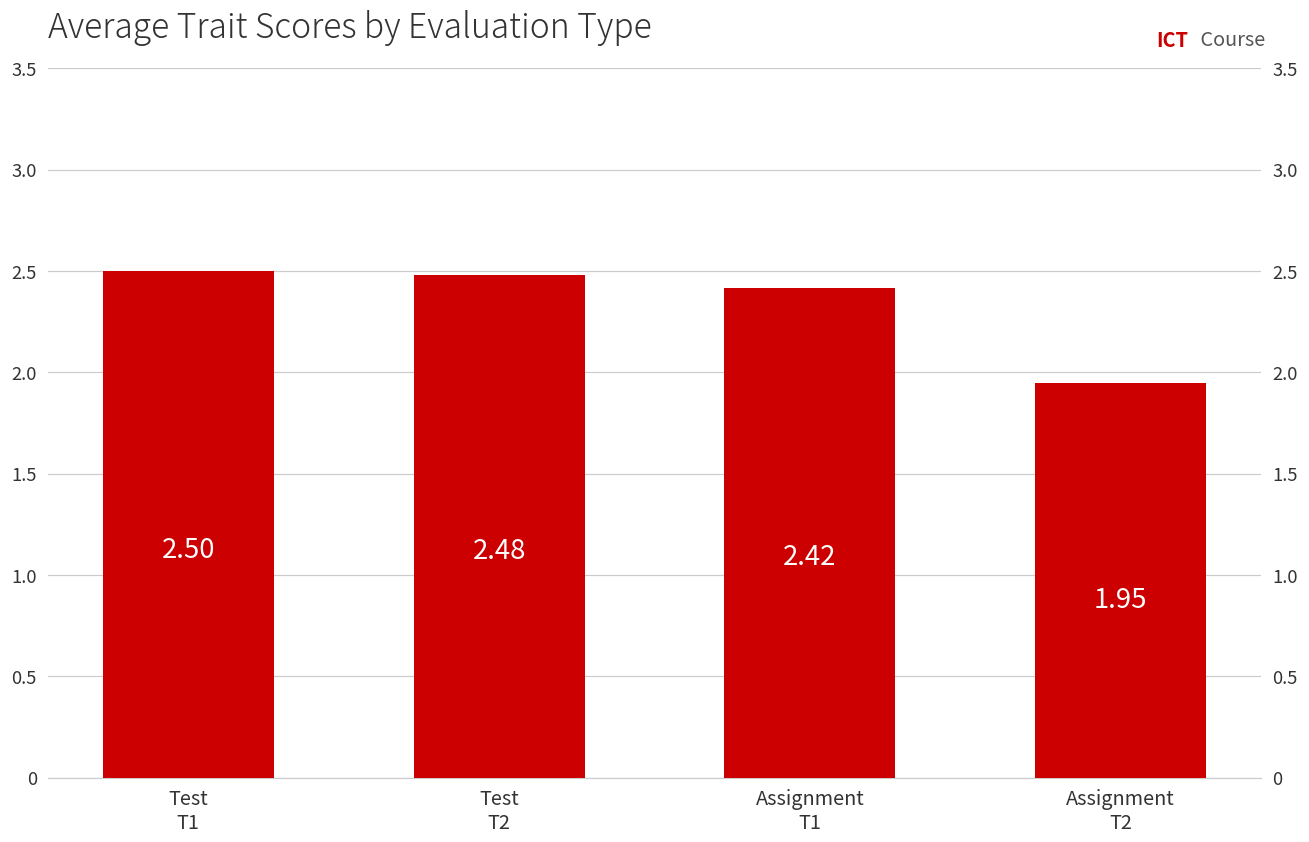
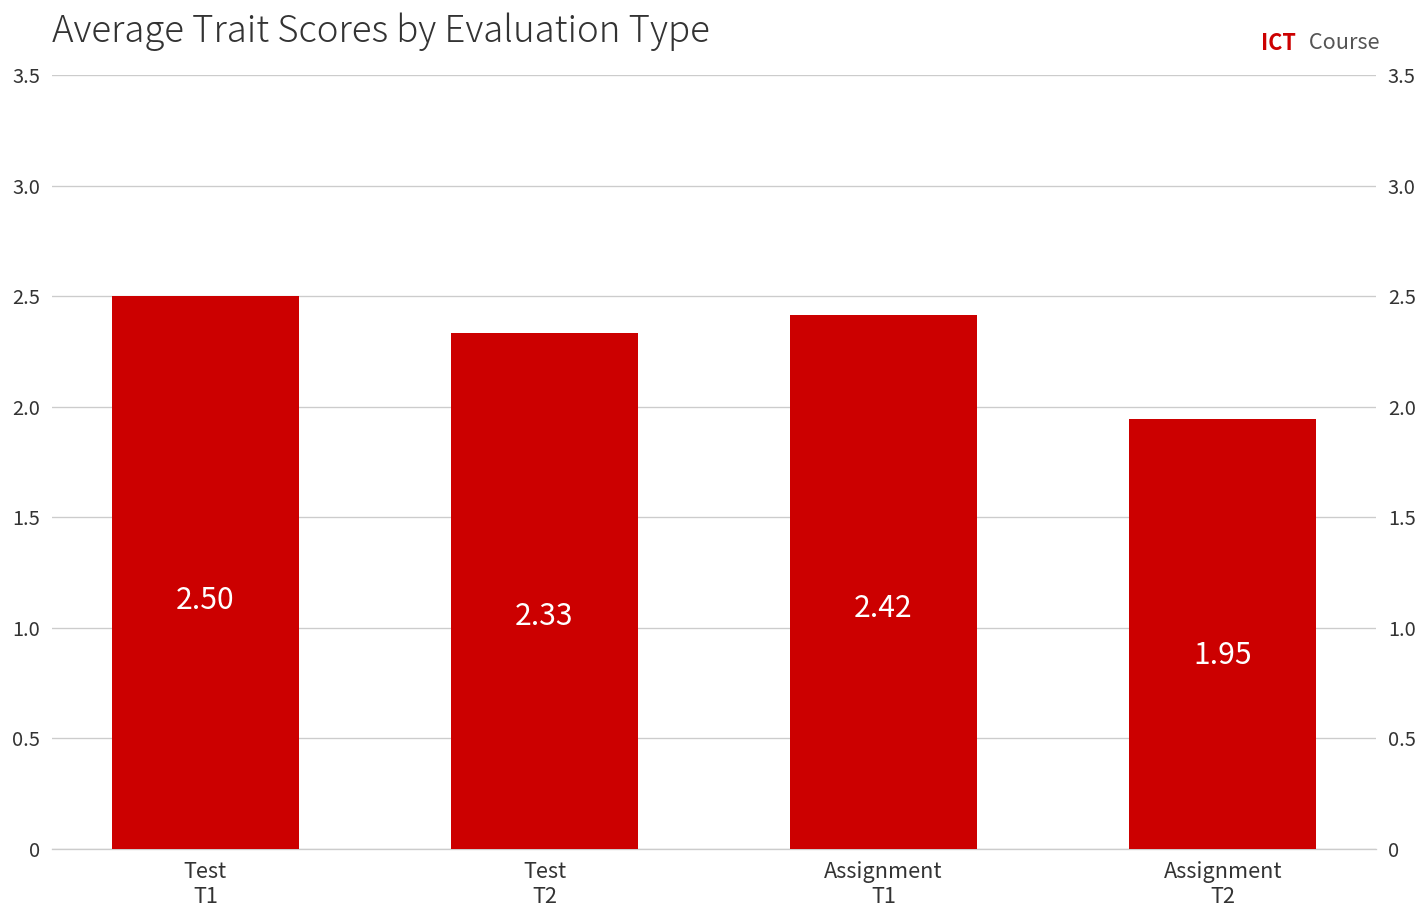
  {
    "Test T1": 2.50,
-   "Test T2": 2.48,
+   "Test T2": 2.33,
    "Assignment T1": 2.42,
    "Assignment T2": 1.95
  }
